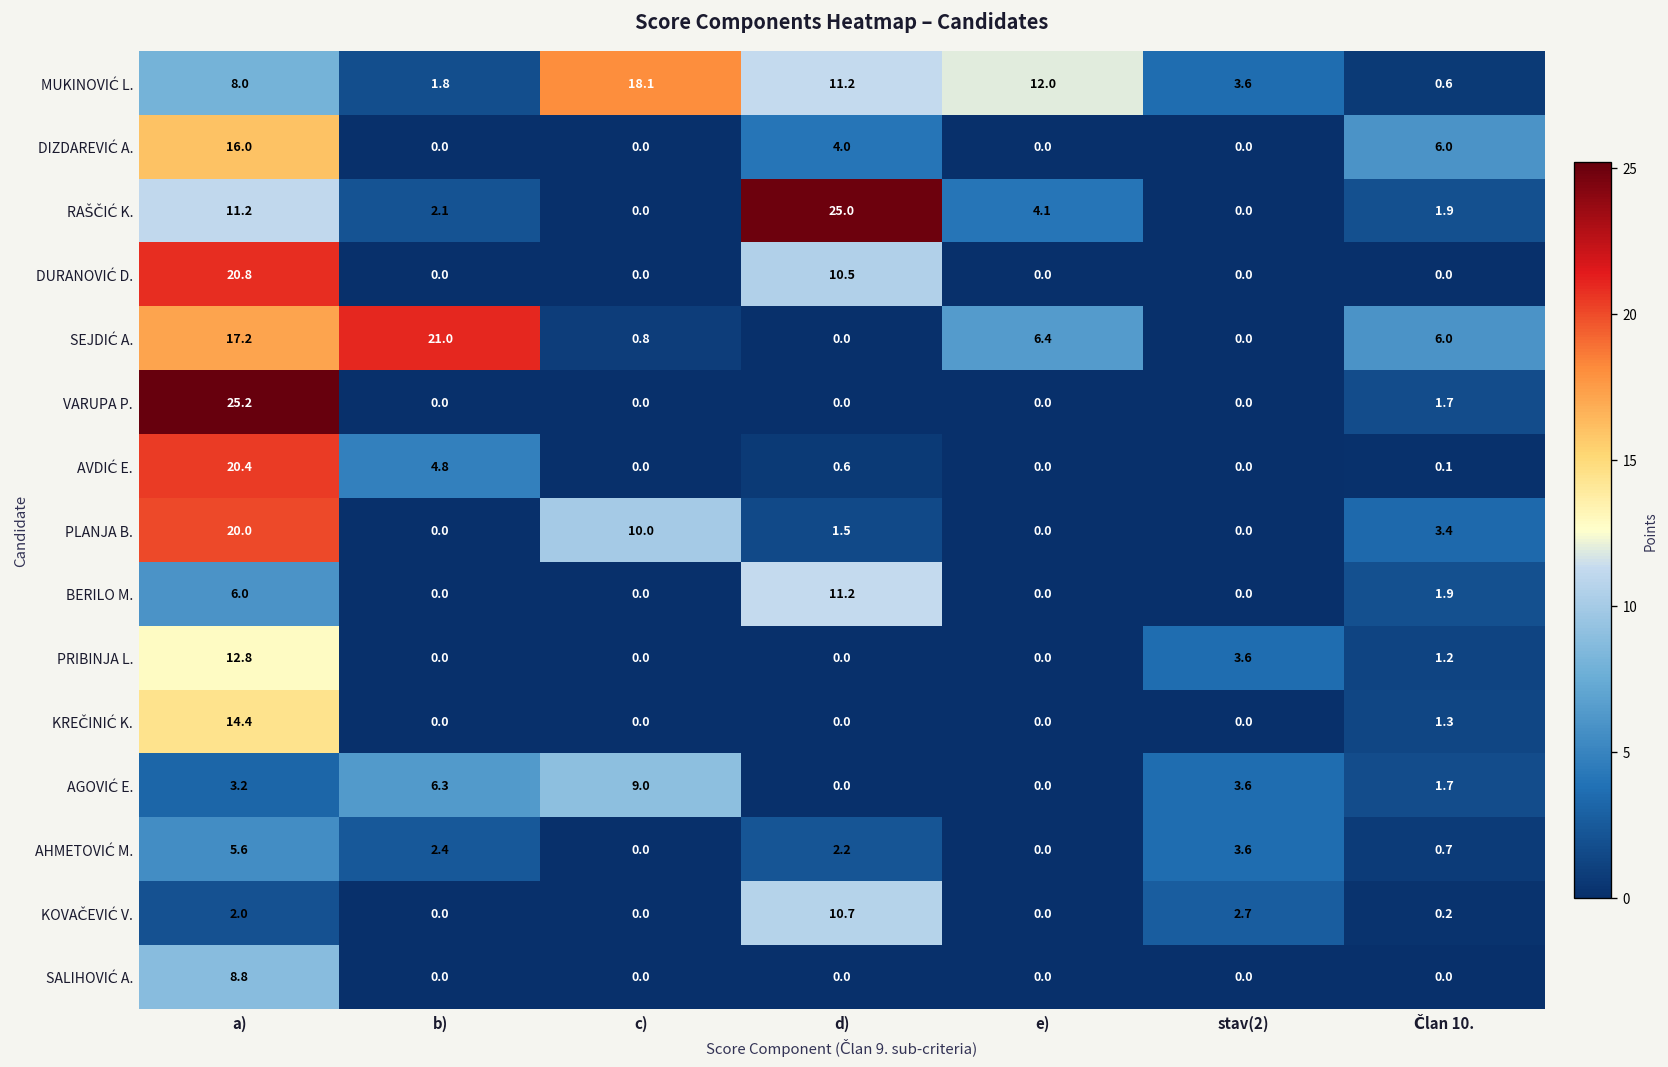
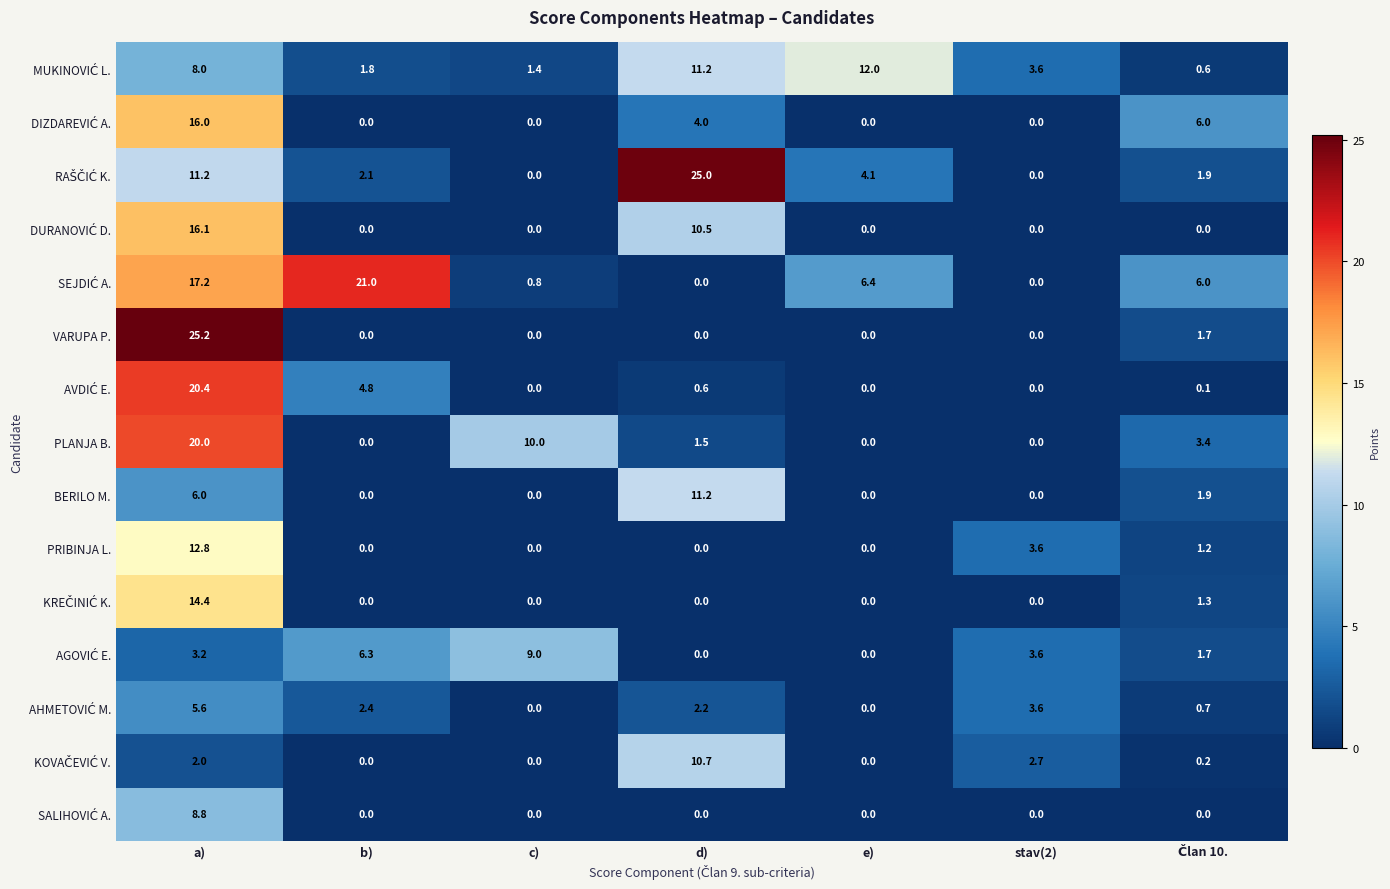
  {
    "MUKINOVIĆ L.": {
      "a)": 8.0,
      "b)": 1.8,
-     "c)": 18.1,
+     "c)": 1.4,
      "d)": 11.2,
      "e)": 12.0,
      "stav(2)": 3.6,
      "Član 10.": 0.6
    },
    "DIZDAREVIĆ A.": {
      "a)": 16.0,
      "b)": 0.0,
      "c)": 0.0,
      "d)": 4.0,
      "e)": 0.0,
      "stav(2)": 0.0,
      "Član 10.": 6.0
    },
    "RAŠČIĆ K.": {
      "a)": 11.2,
      "b)": 2.1,
      "c)": 0.0,
      "d)": 25.0,
      "e)": 4.1,
      "stav(2)": 0.0,
      "Član 10.": 1.9
    },
    "DURANOVIĆ D.": {
-     "a)": 20.8,
+     "a)": 16.1,
      "b)": 0.0,
      "c)": 0.0,
      "d)": 10.5,
      "e)": 0.0,
      "stav(2)": 0.0,
      "Član 10.": 0.0
    },
    "SEJDIĆ A.": {
      "a)": 17.2,
      "b)": 21.0,
      "c)": 0.8,
      "d)": 0.0,
      "e)": 6.4,
      "stav(2)": 0.0,
      "Član 10.": 6.0
    },
    "VARUPA P.": {
      "a)": 25.2,
      "b)": 0.0,
      "c)": 0.0,
      "d)": 0.0,
      "e)": 0.0,
      "stav(2)": 0.0,
      "Član 10.": 1.7
    },
    "AVDIĆ E.": {
      "a)": 20.4,
      "b)": 4.8,
      "c)": 0.0,
      "d)": 0.6,
      "e)": 0.0,
      "stav(2)": 0.0,
      "Član 10.": 0.1
    },
    "PLANJA B.": {
      "a)": 20.0,
      "b)": 0.0,
      "c)": 10.0,
      "d)": 1.5,
      "e)": 0.0,
      "stav(2)": 0.0,
      "Član 10.": 3.4
    },
    "BERILO M.": {
      "a)": 6.0,
      "b)": 0.0,
      "c)": 0.0,
      "d)": 11.2,
      "e)": 0.0,
      "stav(2)": 0.0,
      "Član 10.": 1.9
    },
    "PRIBINJA L.": {
      "a)": 12.8,
      "b)": 0.0,
      "c)": 0.0,
      "d)": 0.0,
      "e)": 0.0,
      "stav(2)": 3.6,
      "Član 10.": 1.2
    },
    "KREČINIĆ K.": {
      "a)": 14.4,
      "b)": 0.0,
      "c)": 0.0,
      "d)": 0.0,
      "e)": 0.0,
      "stav(2)": 0.0,
      "Član 10.": 1.3
    },
    "AGOVIĆ E.": {
      "a)": 3.2,
      "b)": 6.3,
      "c)": 9.0,
      "d)": 0.0,
      "e)": 0.0,
      "stav(2)": 3.6,
      "Član 10.": 1.7
    },
    "AHMETOVIĆ M.": {
      "a)": 5.6,
      "b)": 2.4,
      "c)": 0.0,
      "d)": 2.2,
      "e)": 0.0,
      "stav(2)": 3.6,
      "Član 10.": 0.7
    },
    "KOVAČEVIĆ V.": {
      "a)": 2.0,
      "b)": 0.0,
      "c)": 0.0,
      "d)": 10.7,
      "e)": 0.0,
      "stav(2)": 2.7,
      "Član 10.": 0.2
    },
    "SALIHOVIĆ A.": {
      "a)": 8.8,
      "b)": 0.0,
      "c)": 0.0,
      "d)": 0.0,
      "e)": 0.0,
      "stav(2)": 0.0,
      "Član 10.": 0.0
    }
  }
